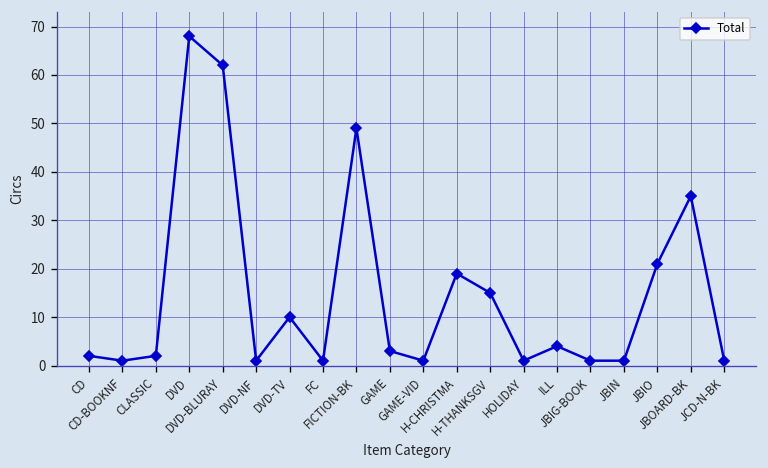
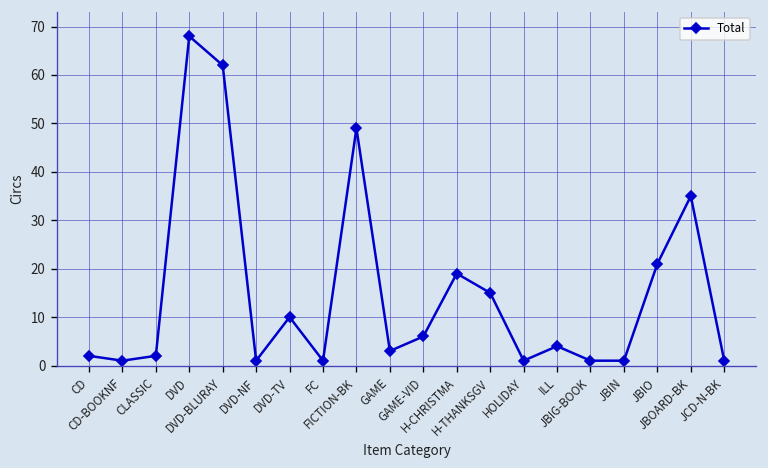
  {
    "CD": 2,
    "CD-BOOKNF": 1,
    "CLASSIC": 2,
    "DVD": 68,
    "DVD-BLURAY": 62,
    "DVD-NF": 1,
    "DVD-TV": 10,
    "FC": 1,
    "FICTION-BK": 49,
    "GAME": 3,
-   "GAME-VID": 1,
+   "GAME-VID": 6,
    "H-CHRISTMA": 19,
    "H-THANKSGV": 15,
    "HOLIDAY": 1,
    "ILL": 4,
    "JBIG-BOOK": 1,
    "JBIN": 1,
    "JBIO": 21,
    "JBOARD-BK": 35,
    "JCD-N-BK": 1
  }
